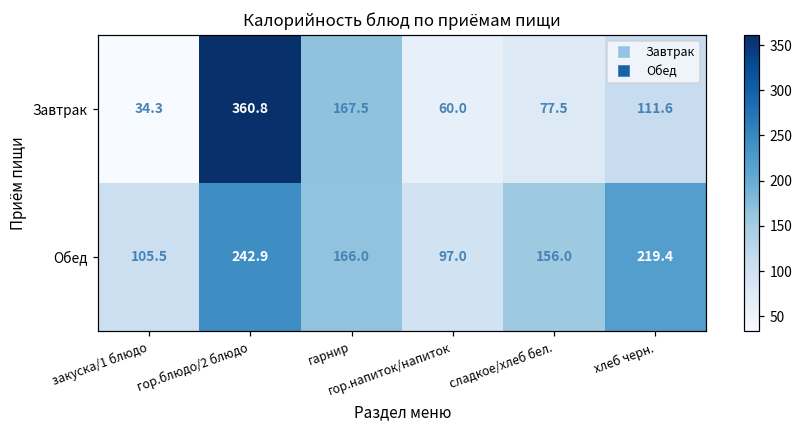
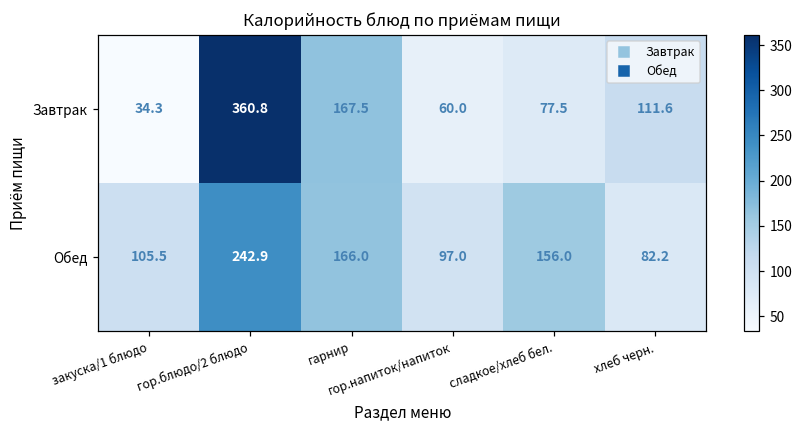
  {
    "Завтрак": {
      "закуска/1 блюдо": 34.3,
      "гор.блюдо/2 блюдо": 360.8,
      "гарнир": 167.5,
      "гор.напиток/напиток": 60.0,
      "сладкое/хлеб бел.": 77.5,
      "хлеб черн.": 111.6
    },
    "Обед": {
      "закуска/1 блюдо": 105.5,
      "гор.блюдо/2 блюдо": 242.9,
      "гарнир": 166.0,
      "гор.напиток/напиток": 97.0,
      "сладкое/хлеб бел.": 156.0,
-     "хлеб черн.": 219.4
+     "хлеб черн.": 82.2
    }
  }
